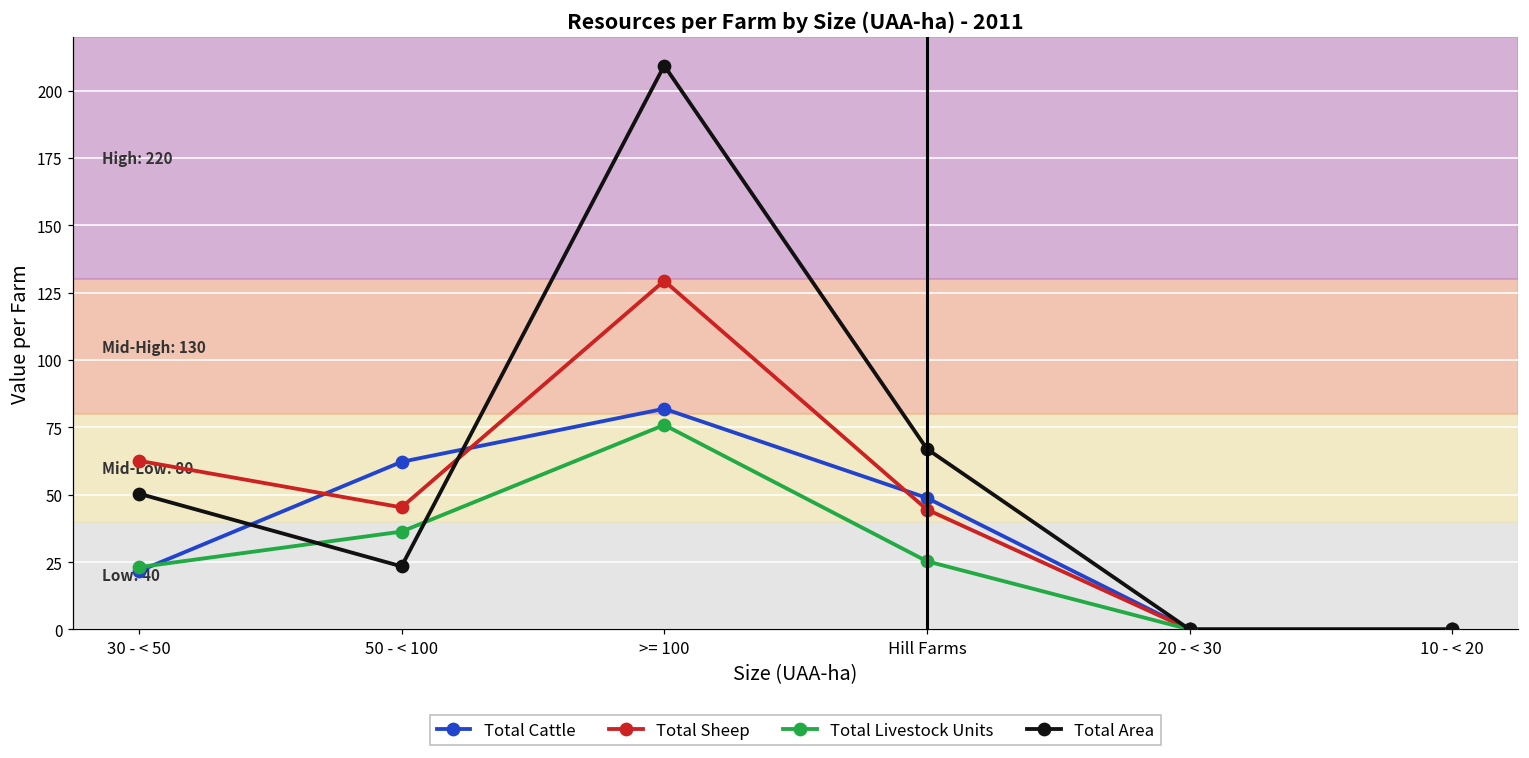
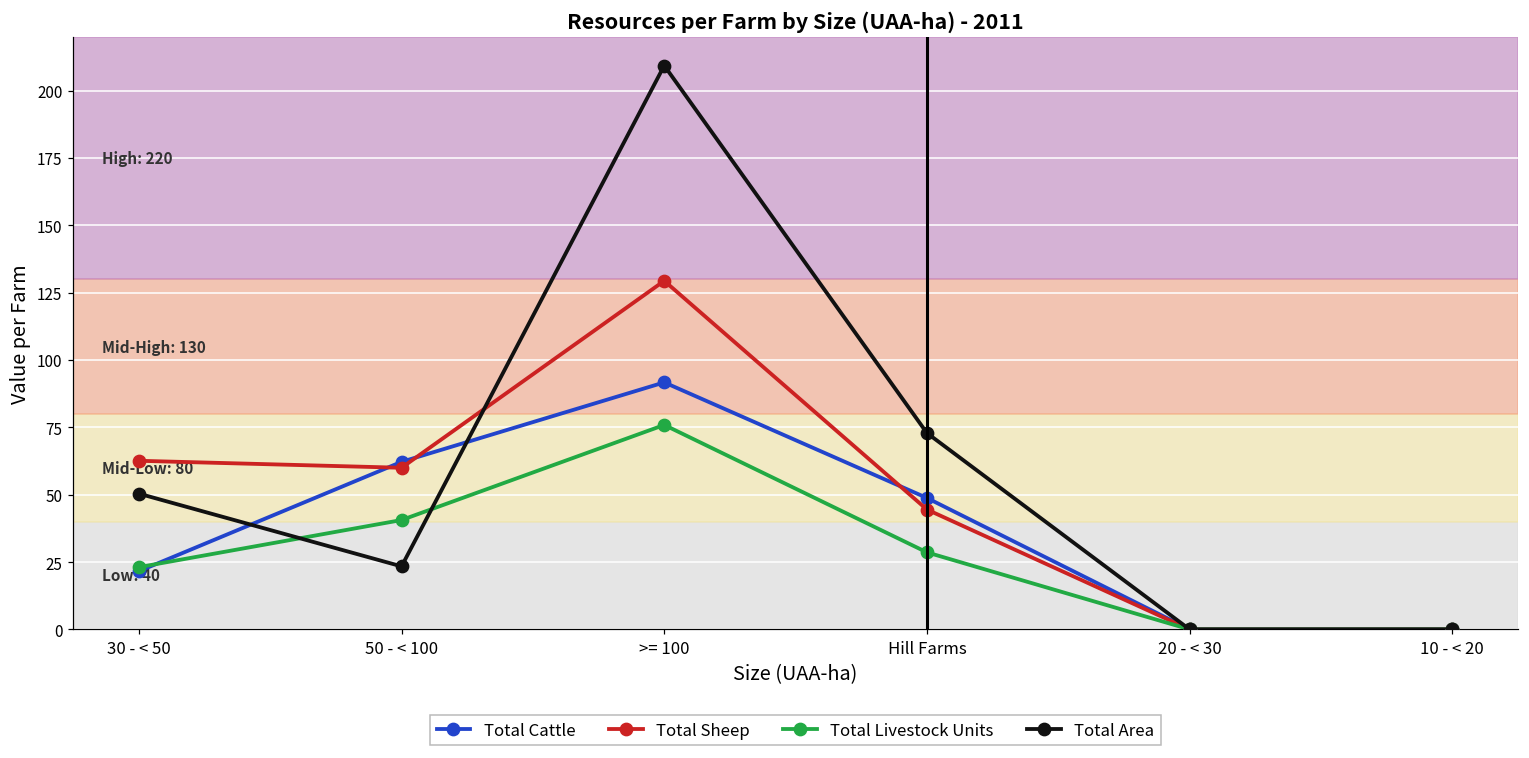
  {
    "Total Cattle": {
      "50 - < 100": 62,
-     ">= 100": 82,
+     ">= 100": 92,
      "Hill Farms": 49
    },
    "Total Sheep": {
-     "50 - < 100": 45,
+     "50 - < 100": 60,
      ">= 100": 129,
      "Hill Farms": 45
    },
    "Total Livestock Units": {
      "30 - < 50": 23,
-     "50 - < 100": 36,
+     "50 - < 100": 41,
      ">= 100": 76,
-     "Hill Farms": 25
+     "Hill Farms": 29
    },
    "Total Area": {
      "30 - < 50": 50,
      "50 - < 100": 23,
      ">= 100": 209,
-     "Hill Farms": 67
+     "Hill Farms": 73
    }
  }
